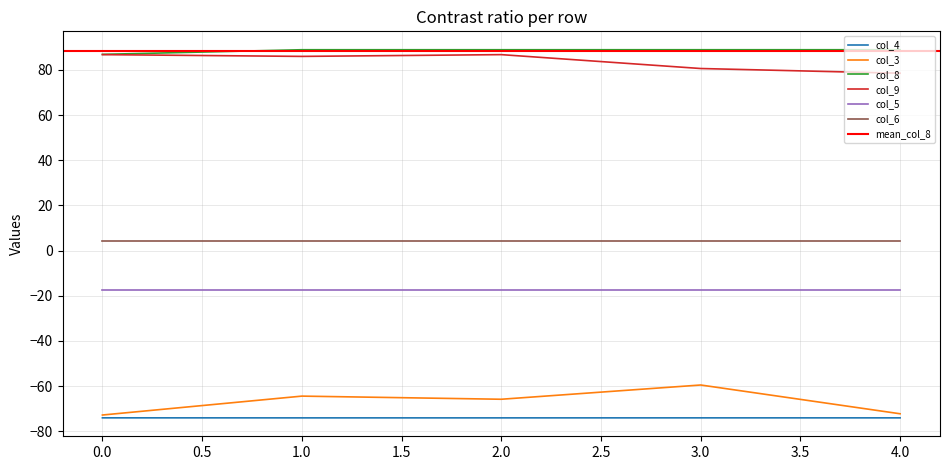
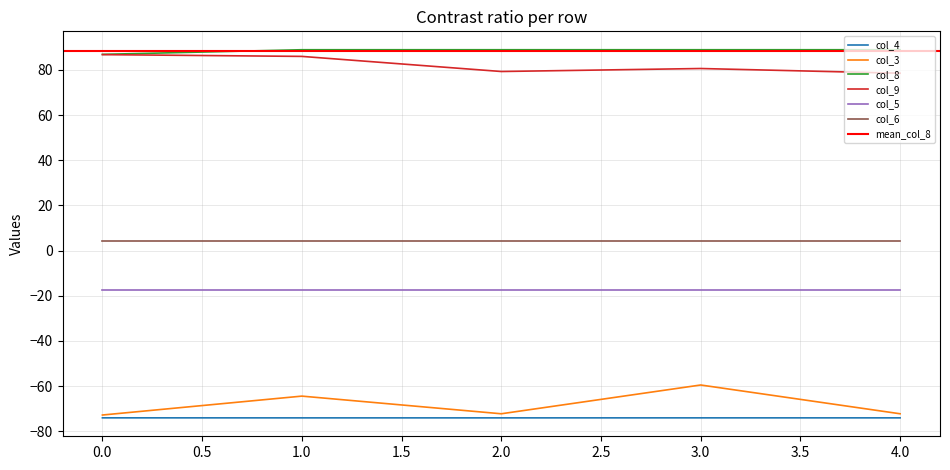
  {
    "col_4": {
      "0.0": -74,
      "1.0": -74,
      "2.0": -74,
      "3.0": -74,
      "4.0": -74
    },
    "col_3": {
      "0.0": -73,
      "1.0": -64,
-     "2.0": -66,
+     "2.0": -72,
      "3.0": -59,
      "4.0": -72
    },
    "col_8": {
      "1.0": 89,
      "2.0": 89,
      "3.0": 89
    },
    "col_9": {
      "1.0": 86,
-     "2.0": 87,
+     "2.0": 79,
      "3.0": 81
    },
    "col_5": {
      "0.0": -18,
      "1.0": -18,
      "2.0": -18,
      "3.0": -18,
      "4.0": -18
    },
    "col_6": {
      "0.0": 4,
      "1.0": 4,
      "2.0": 4,
      "3.0": 4,
      "4.0": 4
    }
  }
